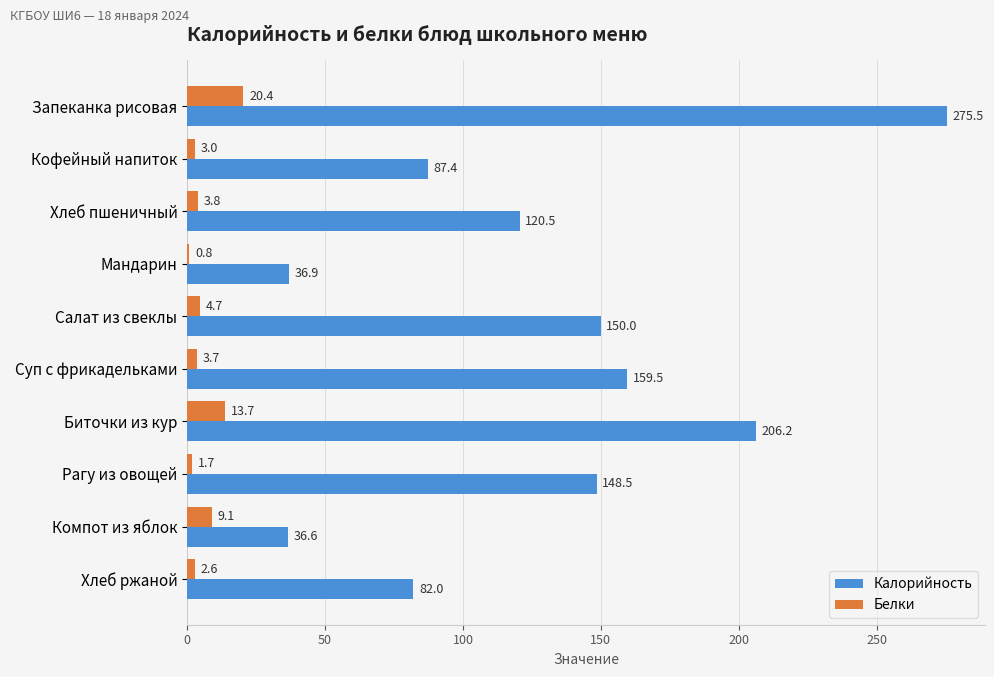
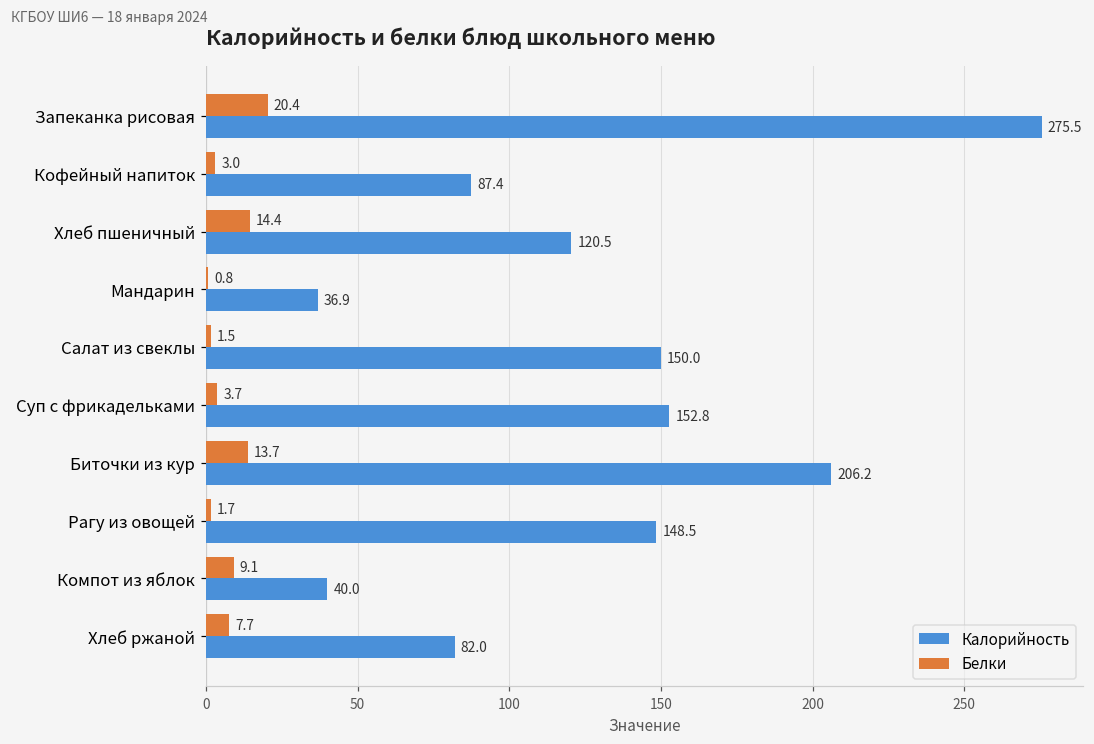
  {
    "Калорийность": {
      "Запеканка рисовая": 275.5,
      "Кофейный напиток": 87.4,
      "Хлеб пшеничный": 120.5,
      "Мандарин": 36.9,
      "Салат из свеклы": 150.0,
-     "Суп с фрикадельками": 159.5,
+     "Суп с фрикадельками": 152.8,
      "Биточки из кур": 206.2,
      "Рагу из овощей": 148.5,
-     "Компот из яблок": 36.6,
+     "Компот из яблок": 40.0,
      "Хлеб ржаной": 82.0
    },
    "Белки": {
      "Запеканка рисовая": 20.4,
      "Кофейный напиток": 3.0,
-     "Хлеб пшеничный": 3.8,
+     "Хлеб пшеничный": 14.4,
      "Мандарин": 0.8,
-     "Салат из свеклы": 4.7,
+     "Салат из свеклы": 1.5,
      "Суп с фрикадельками": 3.7,
      "Биточки из кур": 13.7,
      "Рагу из овощей": 1.7,
      "Компот из яблок": 9.1,
-     "Хлеб ржаной": 2.6
+     "Хлеб ржаной": 7.7
    }
  }
